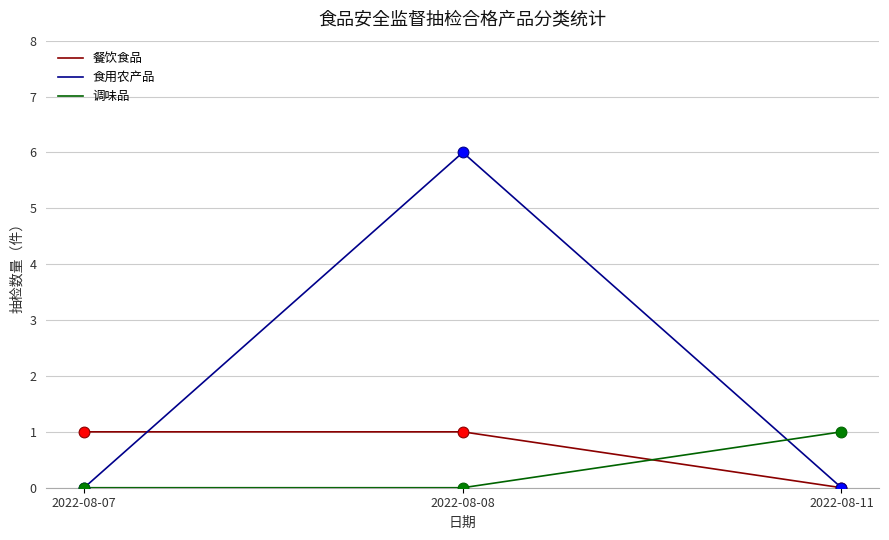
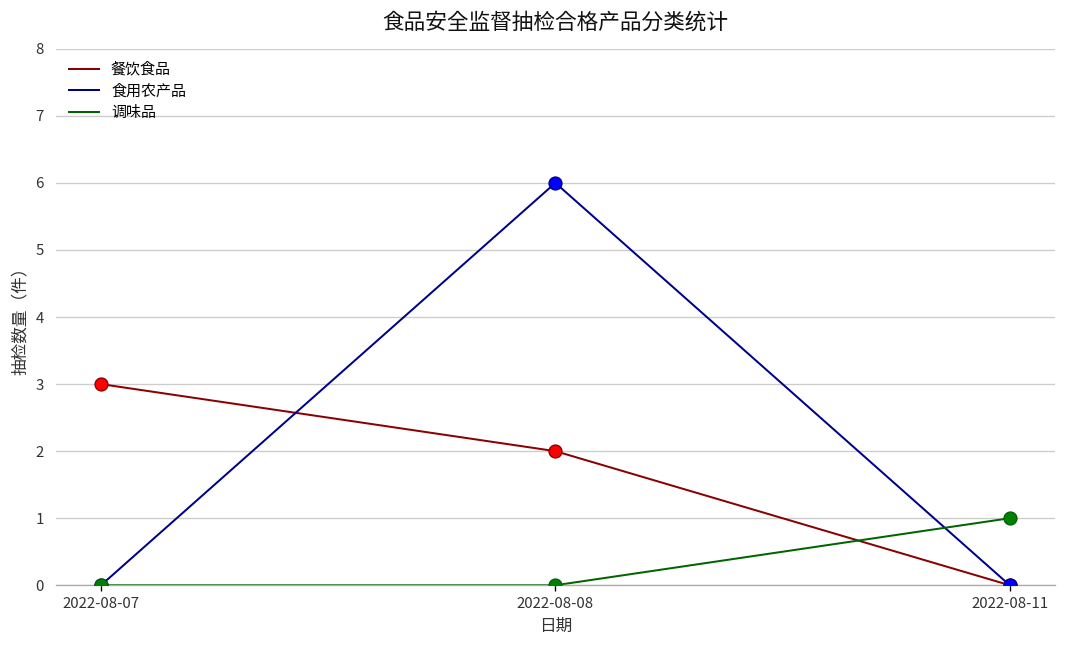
  {
    "餐饮食品": {
-     "2022-08-07": 1,
-     "2022-08-08": 1
+     "2022-08-07": 3,
+     "2022-08-08": 2
    },
    "食用农产品": {
      "2022-08-08": 6
    },
    "调味品": {
      "2022-08-08": 0,
      "2022-08-11": 1
    }
  }
